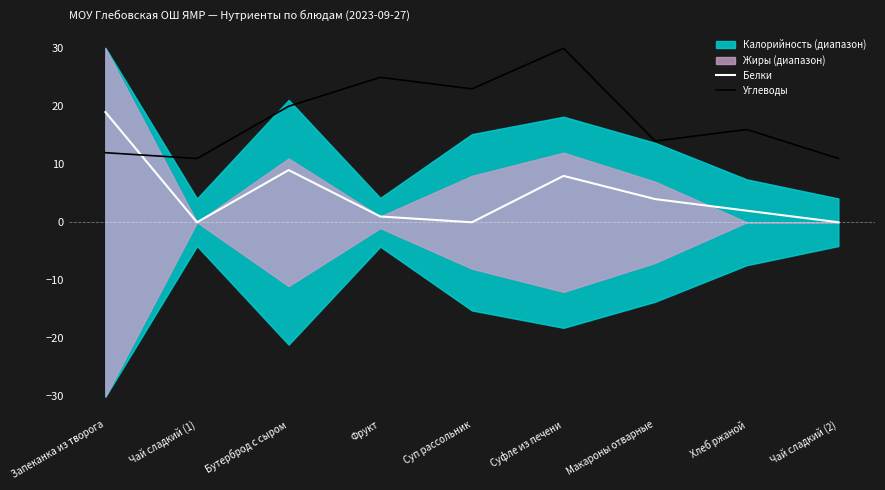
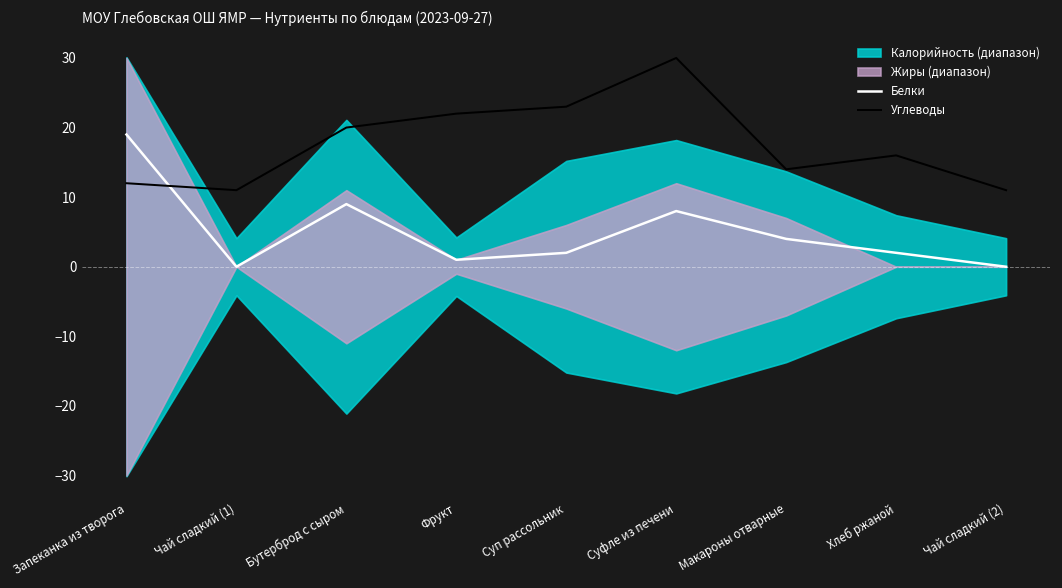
  {
    "Белки": {
      "Запеканка из творога": 19,
      "Бутерброд с сыром": 9,
-     "Суп рассольник": 0,
+     "Суп рассольник": 2,
      "Суфле из печени": 8,
      "Макароны отварные": 4,
      "Хлеб ржаной": 2
    },
    "Углеводы": {
      "Запеканка из творога": 12,
      "Чай сладкий (1)": 11,
      "Бутерброд с сыром": 20,
-     "Фрукт": 25,
+     "Фрукт": 22,
      "Суп рассольник": 23,
      "Суфле из печени": 30,
      "Хлеб ржаной": 16,
      "Чай сладкий (2)": 11
    },
    "Жиры (диапазон)": {
-     "Суп рассольник": 8
+     "Суп рассольник": 6
    }
  }
